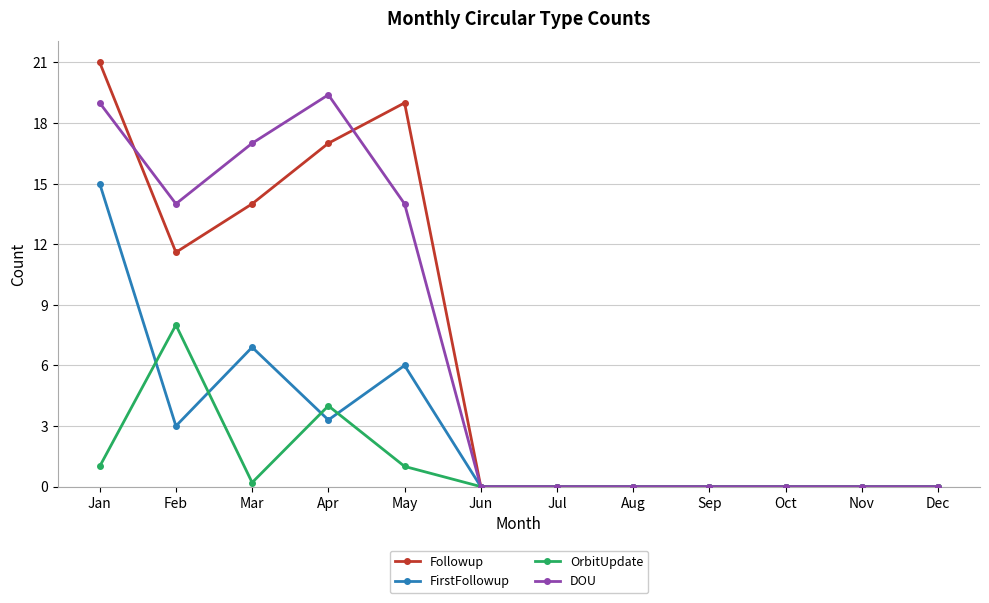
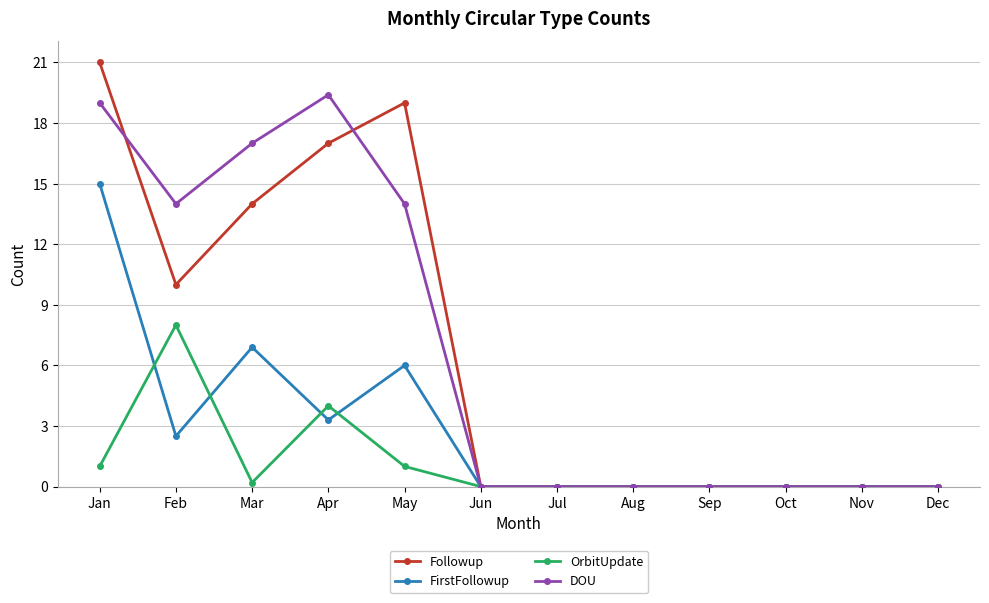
  {
    "Followup": {
      "Jan": 21.0,
-     "Feb": 11.6,
+     "Feb": 10.0,
      "Mar": 14.0,
      "Apr": 17.0,
      "May": 19.0
    },
    "FirstFollowup": {
      "Jan": 15.0,
-     "Feb": 3.0,
+     "Feb": 2.5,
      "Mar": 6.9,
      "Apr": 3.3,
      "May": 6.0
    },
    "OrbitUpdate": {
      "Jan": 1.0,
      "Feb": 8.0,
      "Mar": 0.2,
      "Apr": 4.0,
      "May": 1.0
    },
    "DOU": {
      "Jan": 19.0,
      "Feb": 14.0,
      "Mar": 17.0,
      "Apr": 19.4,
      "May": 14.0
    }
  }
